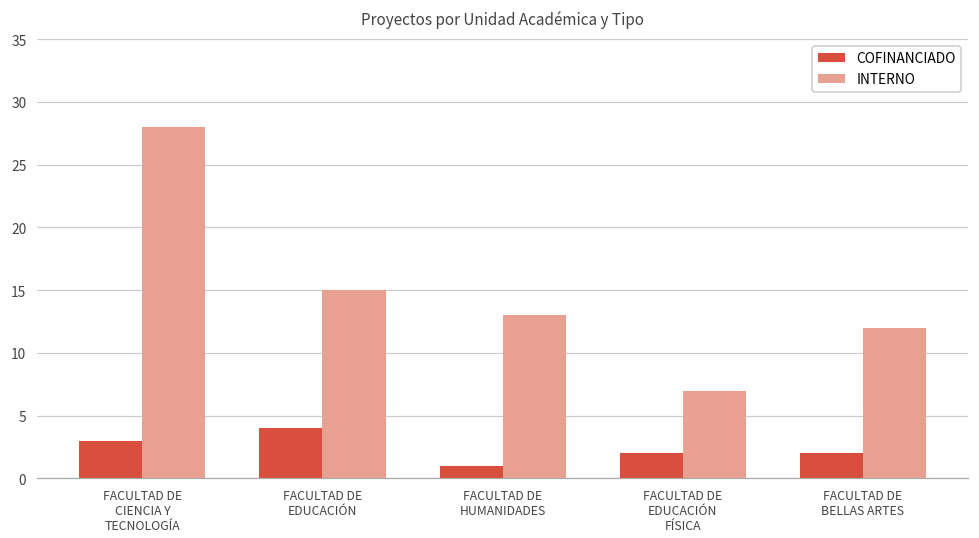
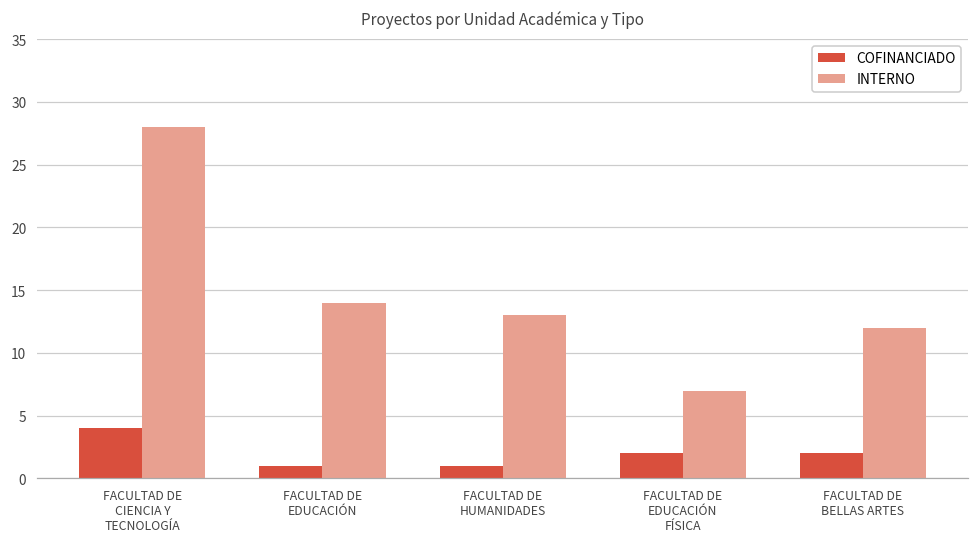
  {
    "COFINANCIADO": {
-     "FACULTAD DE CIENCIA Y TECNOLOGÍA": 3,
-     "FACULTAD DE EDUCACIÓN": 4,
+     "FACULTAD DE CIENCIA Y TECNOLOGÍA": 4,
+     "FACULTAD DE EDUCACIÓN": 1,
      "FACULTAD DE HUMANIDADES": 1,
      "FACULTAD DE EDUCACIÓN FÍSICA": 2,
      "FACULTAD DE BELLAS ARTES": 2
    },
    "INTERNO": {
      "FACULTAD DE CIENCIA Y TECNOLOGÍA": 28,
-     "FACULTAD DE EDUCACIÓN": 15,
+     "FACULTAD DE EDUCACIÓN": 14,
      "FACULTAD DE HUMANIDADES": 13,
      "FACULTAD DE EDUCACIÓN FÍSICA": 7,
      "FACULTAD DE BELLAS ARTES": 12
    }
  }
